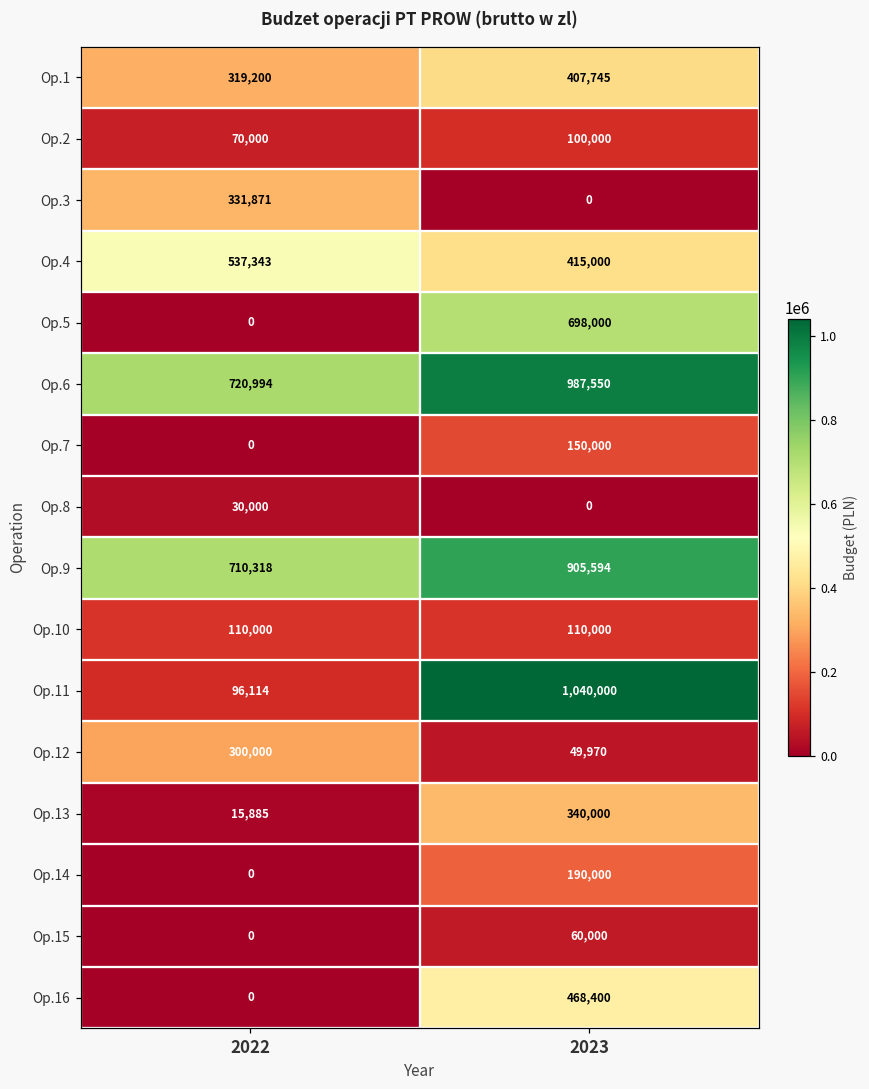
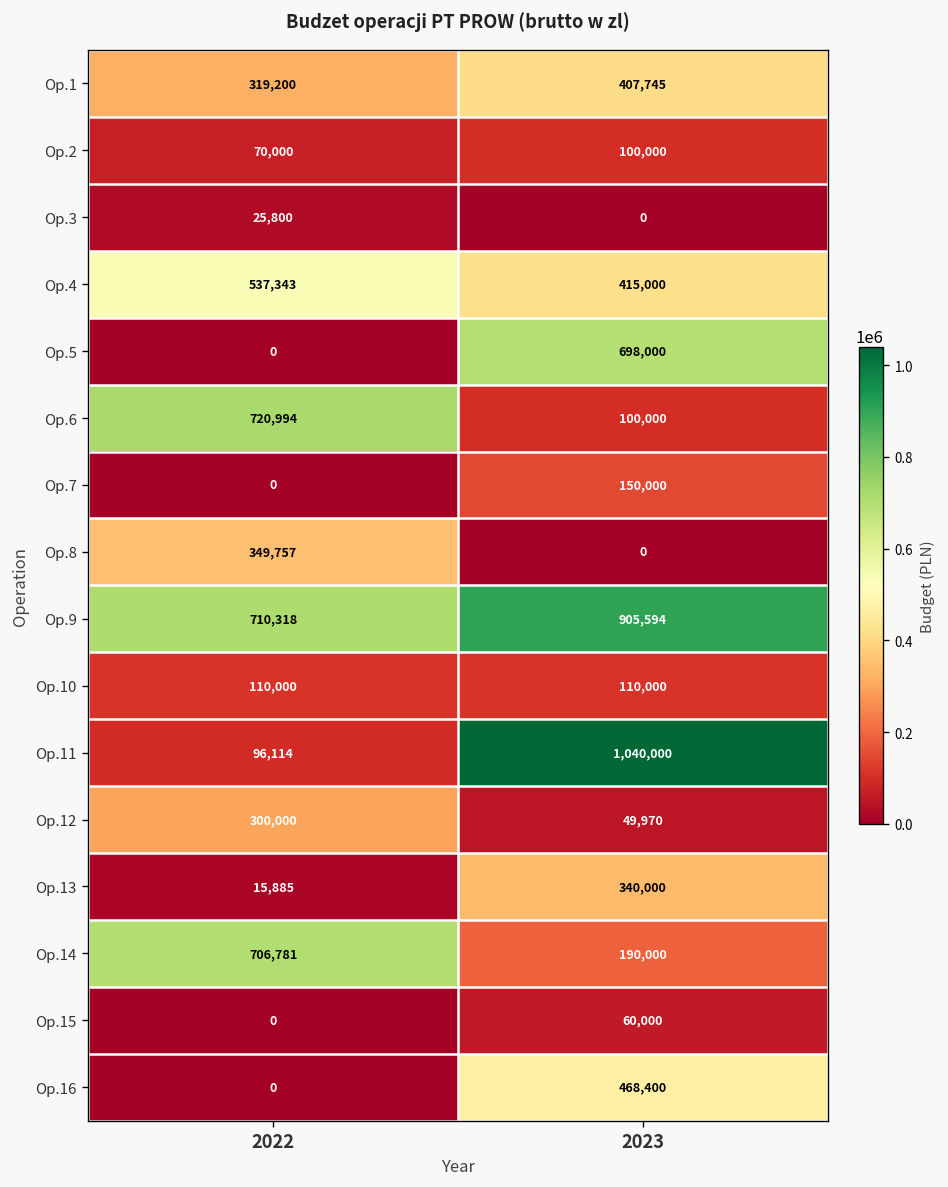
  {
    "Op.1": {
      "2022": "319,200",
      "2023": "407,745"
    },
    "Op.2": {
      "2022": "70,000",
      "2023": "100,000"
    },
    "Op.3": {
-     "2022": "331,871",
+     "2022": "25,800",
      "2023": "0"
    },
    "Op.4": {
      "2022": "537,343",
      "2023": "415,000"
    },
    "Op.5": {
      "2022": "0",
      "2023": "698,000"
    },
    "Op.6": {
      "2022": "720,994",
-     "2023": "987,550"
+     "2023": "100,000"
    },
    "Op.7": {
      "2022": "0",
      "2023": "150,000"
    },
    "Op.8": {
-     "2022": "30,000",
+     "2022": "349,757",
      "2023": "0"
    },
    "Op.9": {
      "2022": "710,318",
      "2023": "905,594"
    },
    "Op.10": {
      "2022": "110,000",
      "2023": "110,000"
    },
    "Op.11": {
      "2022": "96,114",
      "2023": "1,040,000"
    },
    "Op.12": {
      "2022": "300,000",
      "2023": "49,970"
    },
    "Op.13": {
      "2022": "15,885",
      "2023": "340,000"
    },
    "Op.14": {
-     "2022": "0",
+     "2022": "706,781",
      "2023": "190,000"
    },
    "Op.15": {
      "2022": "0",
      "2023": "60,000"
    },
    "Op.16": {
      "2022": "0",
      "2023": "468,400"
    }
  }
